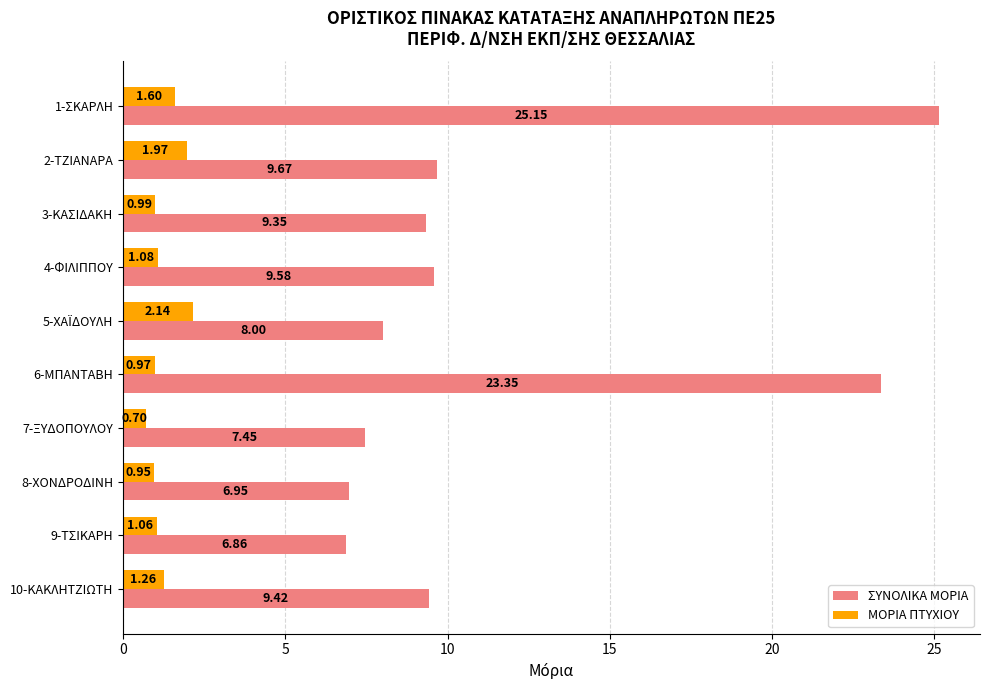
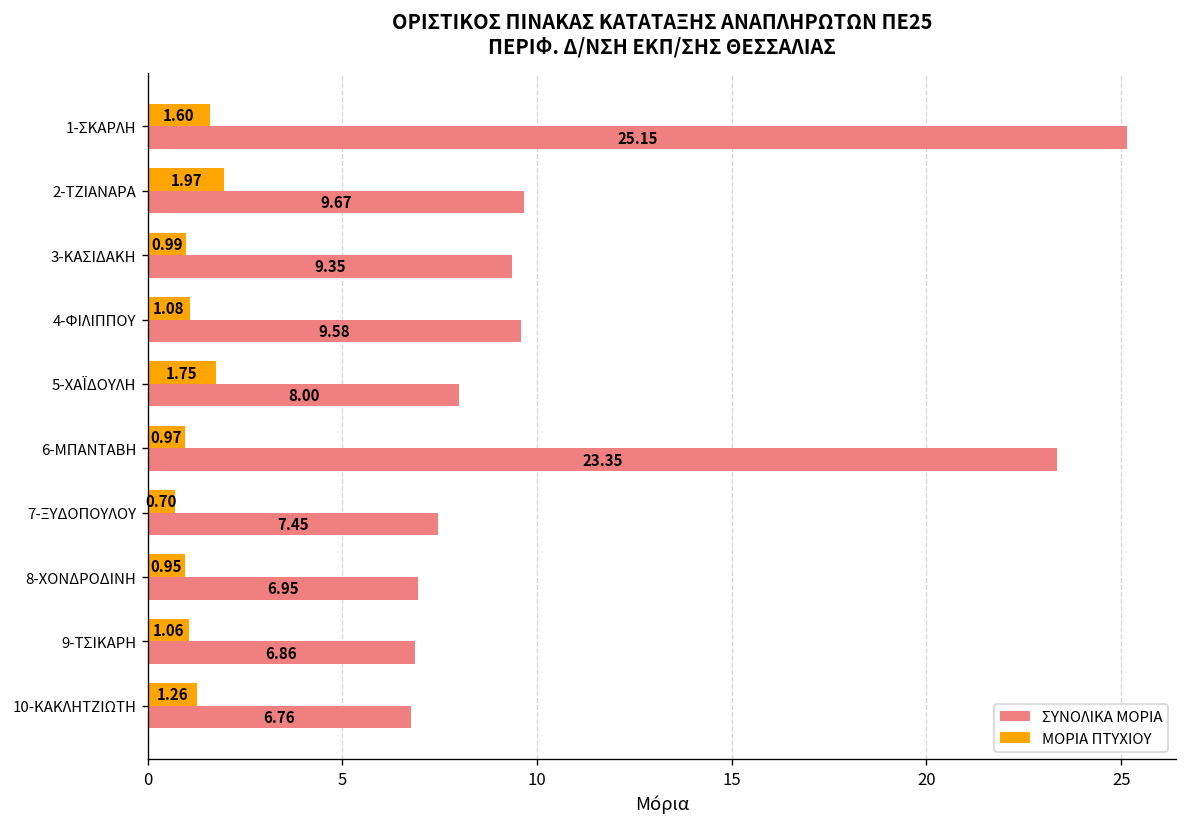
  {
    "ΣΥΝΟΛΙΚΑ ΜΟΡΙΑ": {
      "1-ΣΚΑΡΛΗ": 25.15,
      "2-ΤΖΙΑΝΑΡΑ": 9.67,
      "3-ΚΑΣΙΔΑΚΗ": 9.35,
      "4-ΦΙΛΙΠΠΟΥ": 9.58,
      "5-ΧΑΪΔΟΥΛΗ": 8.00,
      "6-ΜΠΑΝΤΑΒΗ": 23.35,
      "7-ΞΥΔΟΠΟΥΛΟΥ": 7.45,
      "8-ΧΟΝΔΡΟΔΙΝΗ": 6.95,
      "9-ΤΣΙΚΑΡΗ": 6.86,
-     "10-ΚΑΚΛΗΤΖΙΩΤΗ": 9.42
+     "10-ΚΑΚΛΗΤΖΙΩΤΗ": 6.76
    },
    "ΜΟΡΙΑ ΠΤΥΧΙΟΥ": {
      "1-ΣΚΑΡΛΗ": 1.60,
      "2-ΤΖΙΑΝΑΡΑ": 1.97,
      "3-ΚΑΣΙΔΑΚΗ": 0.99,
      "4-ΦΙΛΙΠΠΟΥ": 1.08,
-     "5-ΧΑΪΔΟΥΛΗ": 2.14,
+     "5-ΧΑΪΔΟΥΛΗ": 1.75,
      "6-ΜΠΑΝΤΑΒΗ": 0.97,
      "7-ΞΥΔΟΠΟΥΛΟΥ": 0.70,
      "8-ΧΟΝΔΡΟΔΙΝΗ": 0.95,
      "9-ΤΣΙΚΑΡΗ": 1.06,
      "10-ΚΑΚΛΗΤΖΙΩΤΗ": 1.26
    }
  }
